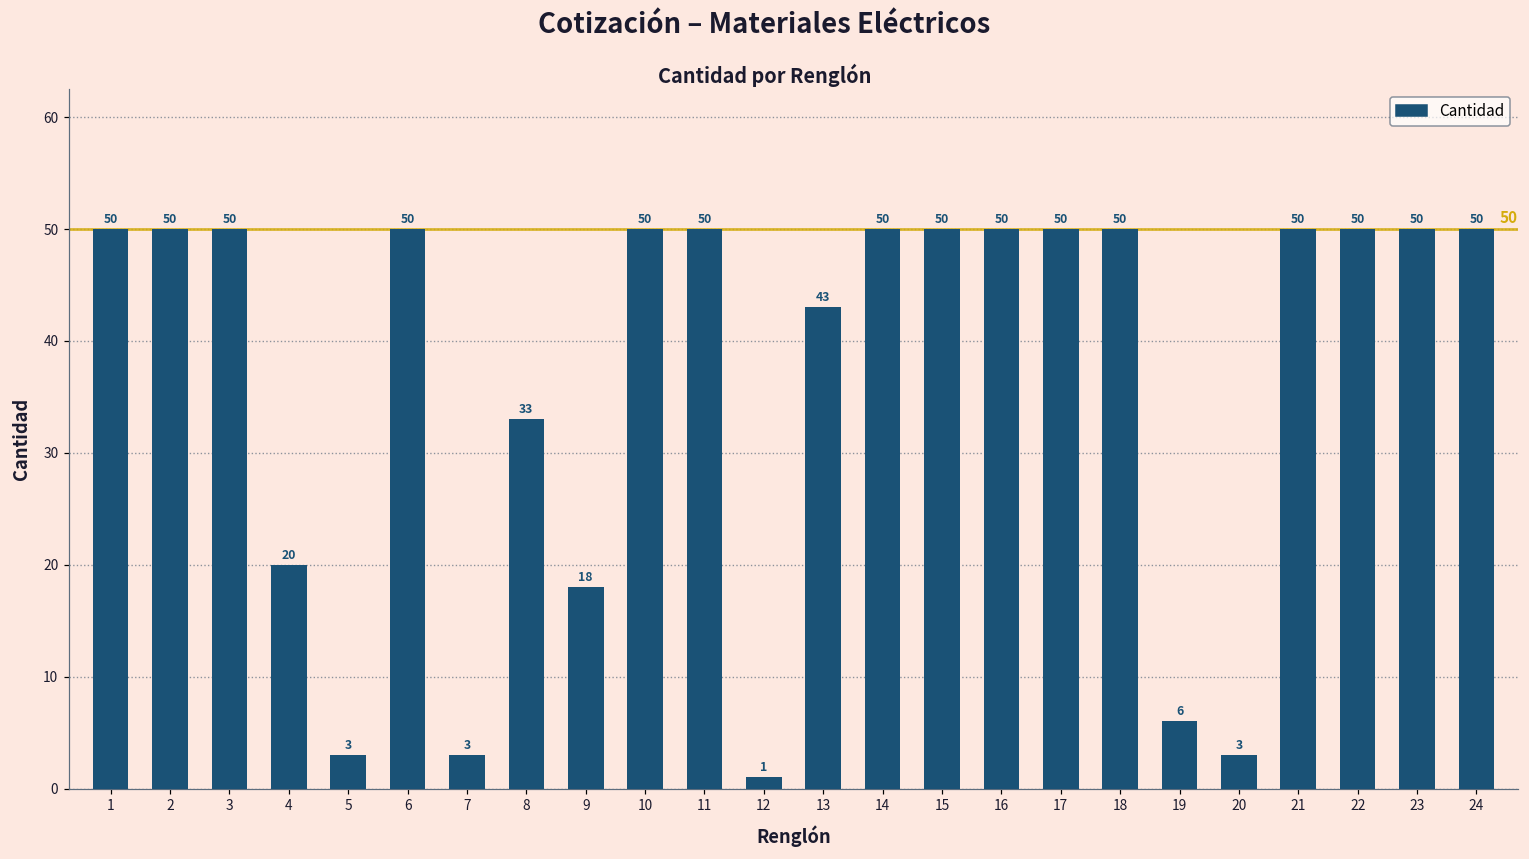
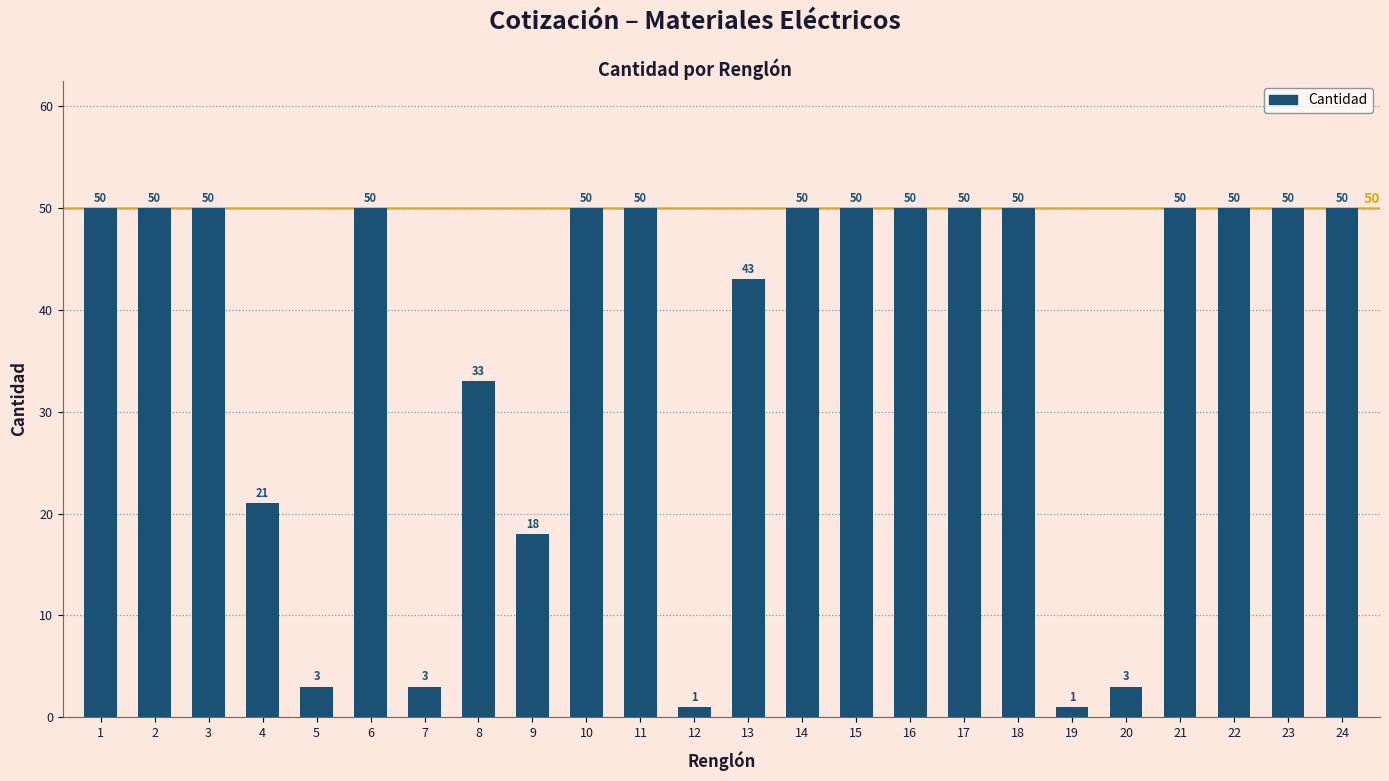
  {
    "1": 50,
    "2": 50,
    "3": 50,
-   "4": 20,
+   "4": 21,
    "5": 3,
    "6": 50,
    "7": 3,
    "8": 33,
    "9": 18,
    "10": 50,
    "11": 50,
    "12": 1,
    "13": 43,
    "14": 50,
    "15": 50,
    "16": 50,
    "17": 50,
    "18": 50,
-   "19": 6,
+   "19": 1,
    "20": 3,
    "21": 50,
    "22": 50,
    "23": 50,
    "24": 50
  }
